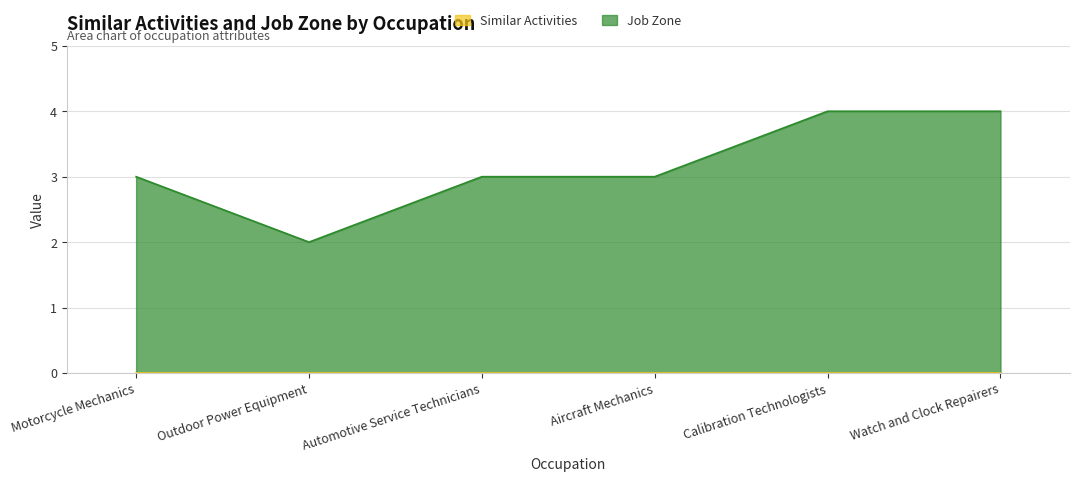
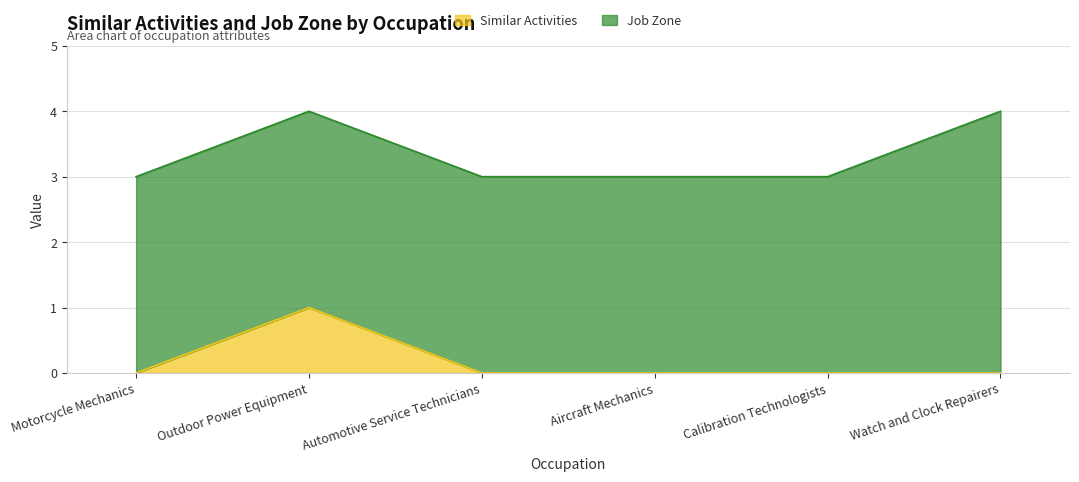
  {
    "Similar Activities": {
      "Motorcycle Mechanics": 0,
-     "Outdoor Power Equipment": 0,
+     "Outdoor Power Equipment": 1,
      "Automotive Service Technicians": 0,
      "Aircraft Mechanics": 0,
      "Calibration Technologists": 0,
      "Watch and Clock Repairers": 0
    },
    "Job Zone": {
      "Motorcycle Mechanics": 3,
-     "Outdoor Power Equipment": 2,
+     "Outdoor Power Equipment": 3,
      "Automotive Service Technicians": 3,
      "Aircraft Mechanics": 3,
-     "Calibration Technologists": 4,
+     "Calibration Technologists": 3,
      "Watch and Clock Repairers": 4
    }
  }
